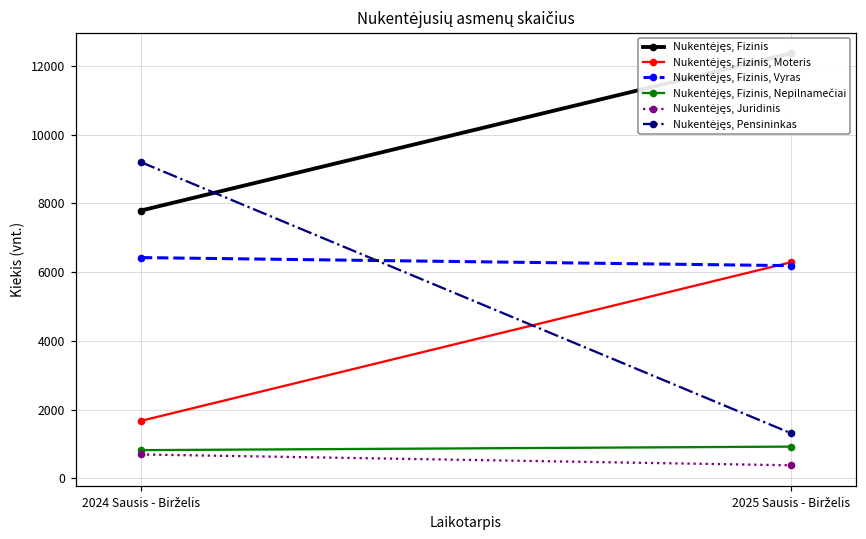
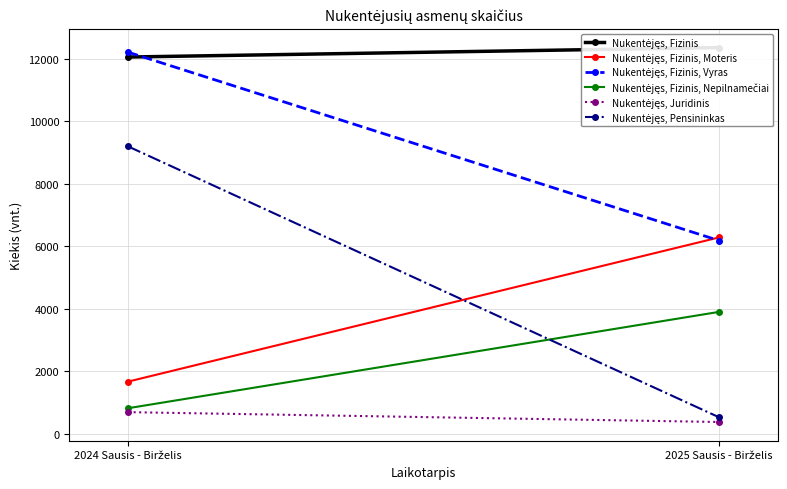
  {
    "Nukentėjęs, Fizinis": {
-     "2024 Sausis - Birželis": 7800
+     "2024 Sausis - Birželis": 12100
    },
    "Nukentėjęs, Fizinis, Moteris": {
      "2024 Sausis - Birželis": 1700,
      "2025 Sausis - Birželis": 6300
    },
    "Nukentėjęs, Fizinis, Vyras": {
-     "2024 Sausis - Birželis": 6400,
+     "2024 Sausis - Birželis": 12200,
      "2025 Sausis - Birželis": 6200
    },
    "Nukentėjęs, Fizinis, Nepilnamečiai": {
      "2024 Sausis - Birželis": 800,
-     "2025 Sausis - Birželis": 900
+     "2025 Sausis - Birželis": 3900
    },
    "Nukentėjęs, Juridinis": {
      "2024 Sausis - Birželis": 700,
      "2025 Sausis - Birželis": 400
    },
    "Nukentėjęs, Pensininkas": {
      "2024 Sausis - Birželis": 9200,
-     "2025 Sausis - Birželis": 1300
+     "2025 Sausis - Birželis": 500
    }
  }
